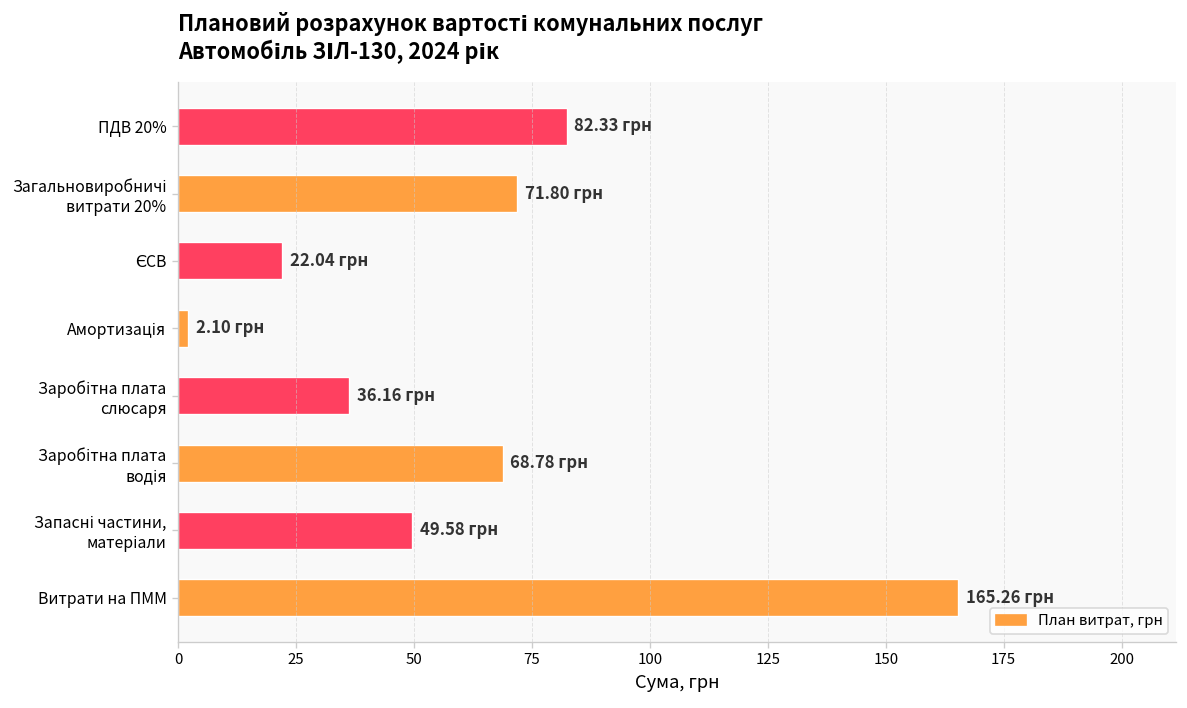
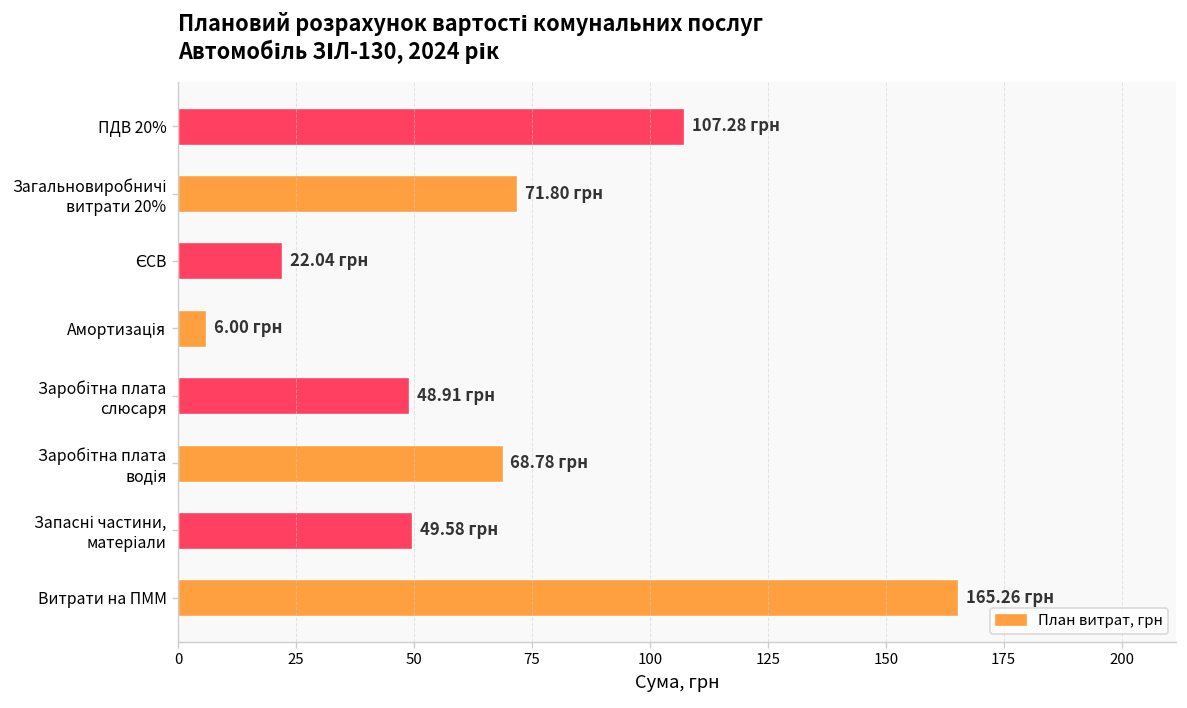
  {
-   "ПДВ 20%": 82.33,
+   "ПДВ 20%": 107.28,
    "Загальновиробничі витрати 20%": 71.80,
    "ЄСВ": 22.04,
-   "Амортизація": 2.10,
-   "Заробітна плата слюсаря": 36.16,
+   "Амортизація": 6.00,
+   "Заробітна плата слюсаря": 48.91,
    "Заробітна плата водія": 68.78,
    "Запасні частини, матеріали": 49.58,
    "Витрати на ПММ": 165.26
  }
